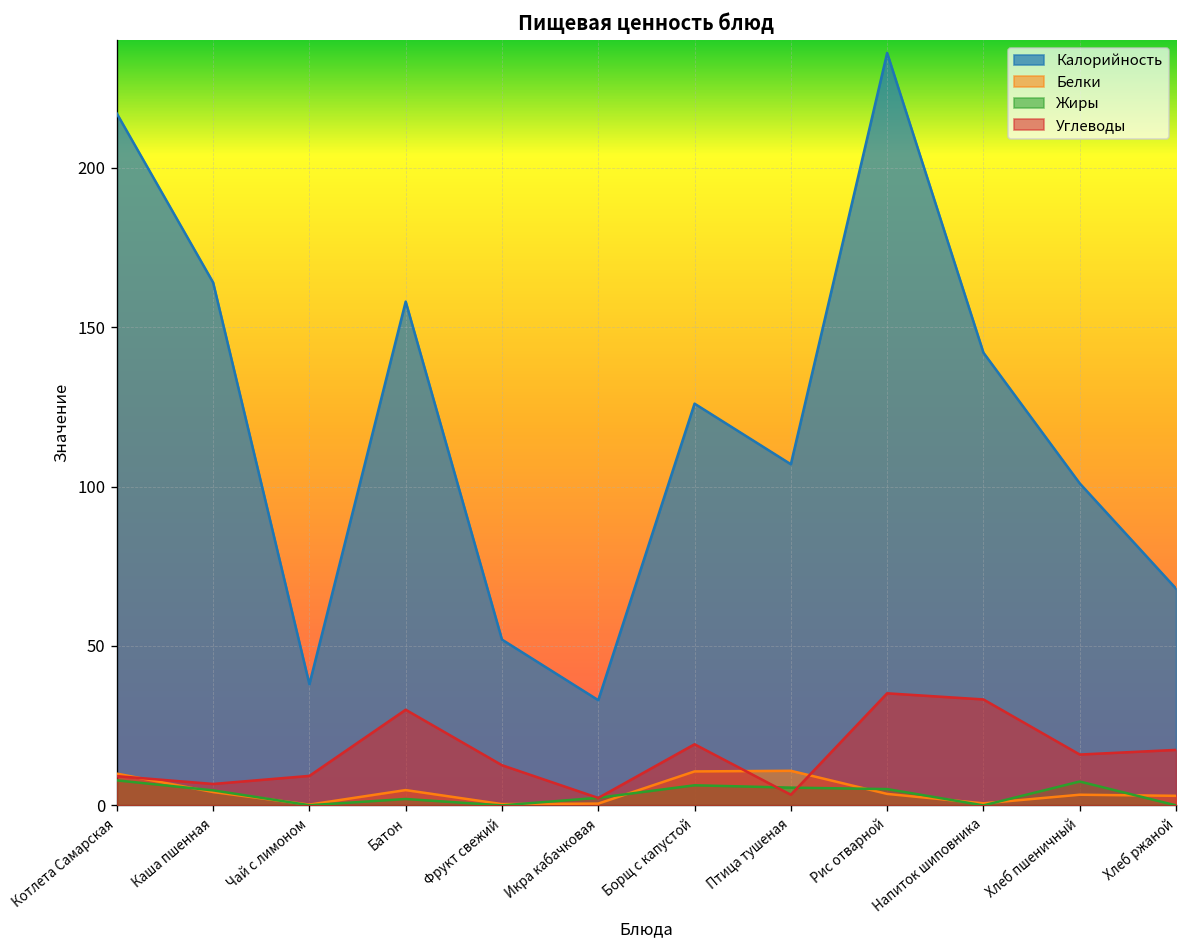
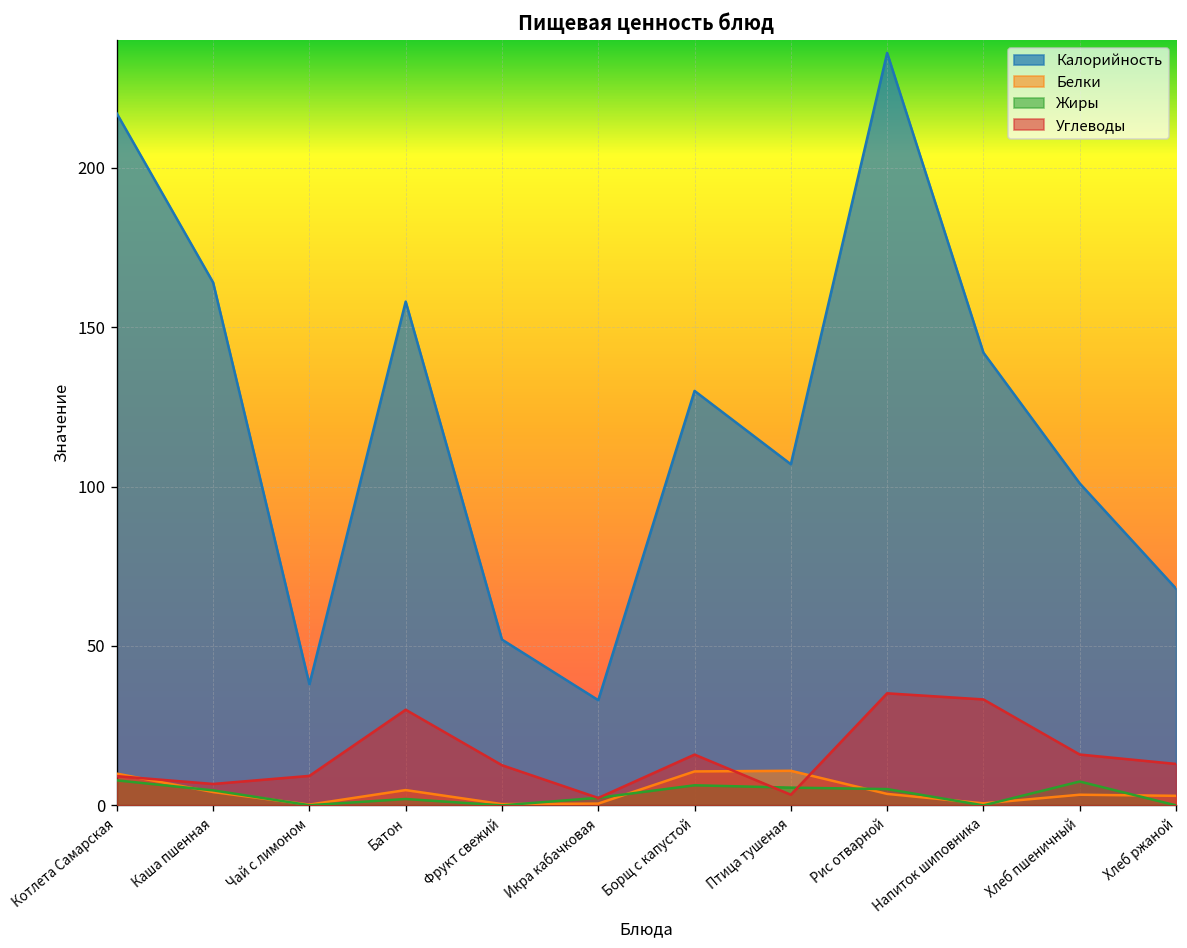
  {
    "Калорийность": {
      "Котлета Самарская": 217,
      "Каша пшенная": 164,
      "Чай с лимоном": 38,
      "Батон": 158,
      "Фрукт свежий": 52,
      "Икра кабачковая": 33,
-     "Борщ с капустой": 126,
+     "Борщ с капустой": 130,
      "Птица тушеная": 107,
      "Рис отварной": 236,
      "Напиток шиповника": 142,
      "Хлеб пшеничный": 101,
      "Хлеб ржаной": 68
    },
    "Белки": {
      "Батон": 5,
      "Икра кабачковая": 1,
      "Борщ с капустой": 11,
      "Птица тушеная": 11,
      "Рис отварной": 4,
      "Хлеб пшеничный": 3,
      "Хлеб ржаной": 3
    },
    "Жиры": {
      "Котлета Самарская": 8,
      "Батон": 2,
      "Борщ с капустой": 6,
      "Птица тушеная": 6,
      "Рис отварной": 5,
      "Хлеб пшеничный": 7,
      "Хлеб ржаной": 0
    },
    "Углеводы": {
      "Каша пшенная": 7,
      "Чай с лимоном": 9,
      "Батон": 30,
      "Фрукт свежий": 13,
-     "Борщ с капустой": 19,
+     "Борщ с капустой": 16,
      "Птица тушеная": 3,
      "Рис отварной": 35,
      "Напиток шиповника": 33,
      "Хлеб пшеничный": 16,
-     "Хлеб ржаной": 17
+     "Хлеб ржаной": 13
    }
  }
